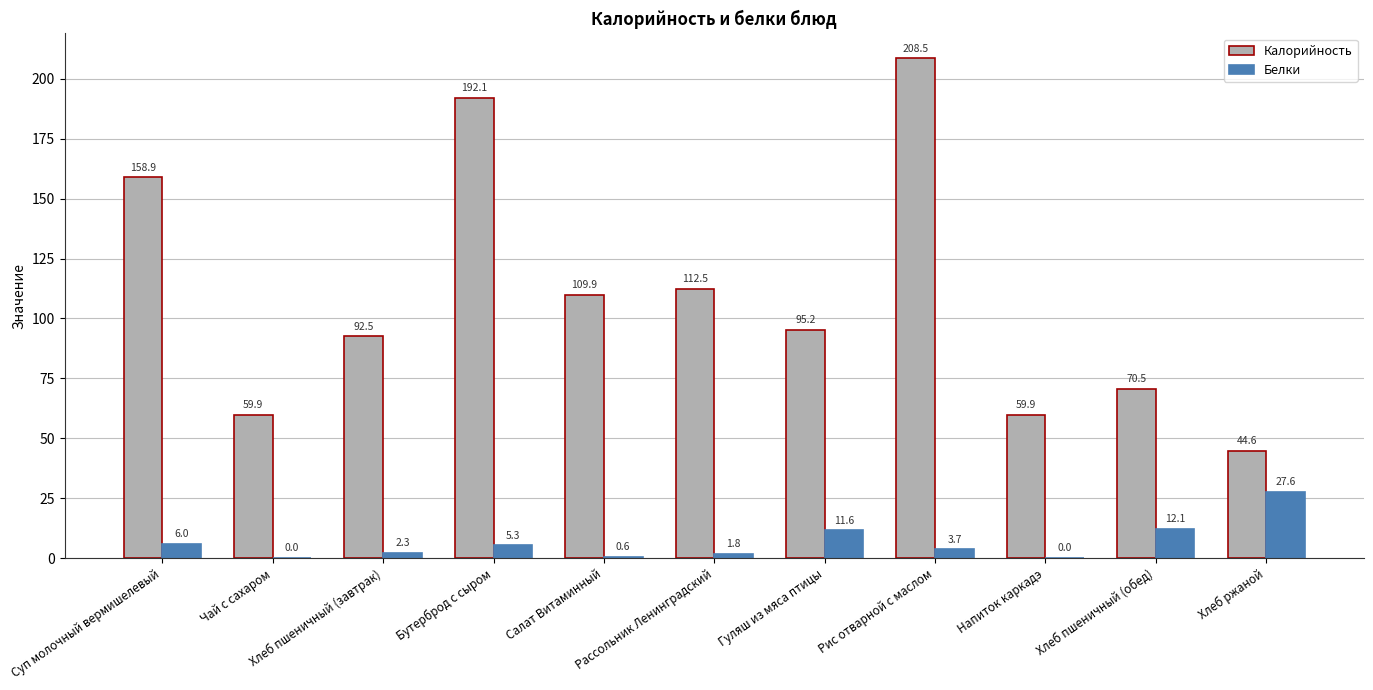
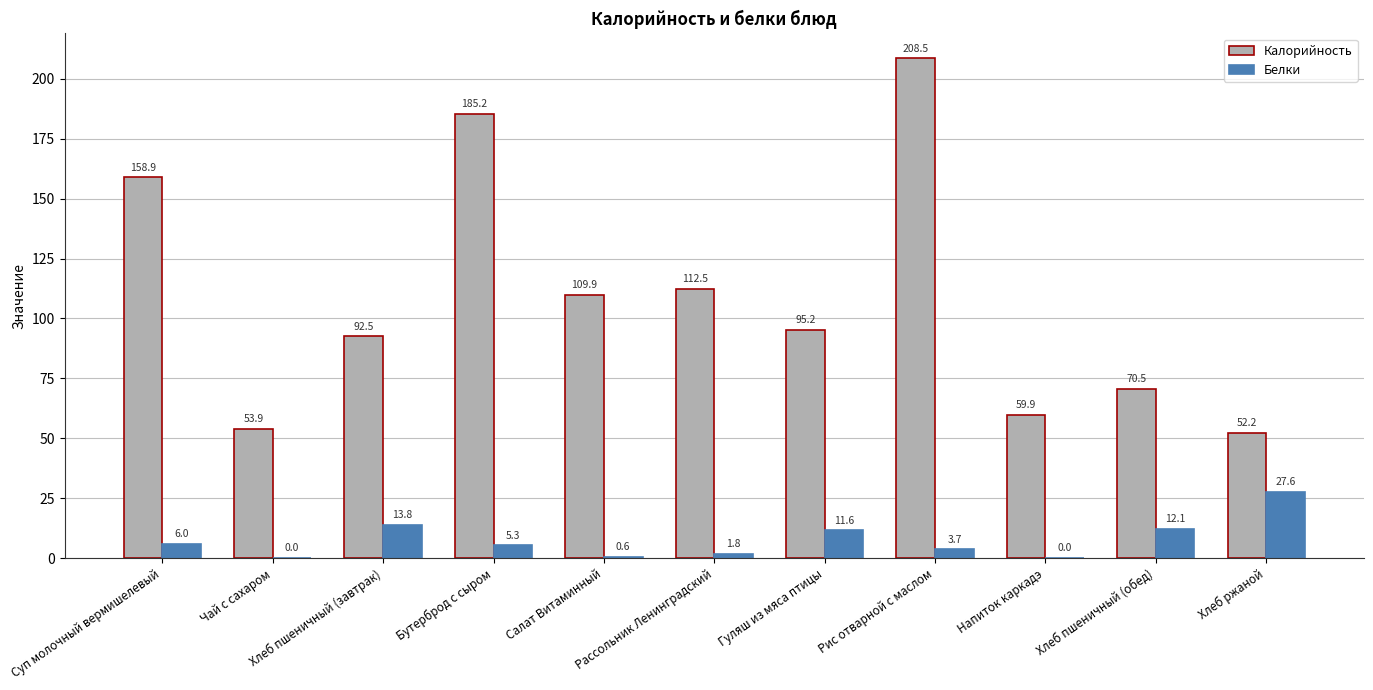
  {
    "Калорийность": {
      "Суп молочный вермишелевый": 158.9,
-     "Чай с сахаром": 59.9,
+     "Чай с сахаром": 53.9,
      "Хлеб пшеничный (завтрак)": 92.5,
-     "Бутерброд с сыром": 192.1,
+     "Бутерброд с сыром": 185.2,
      "Салат Витаминный": 109.9,
      "Рассольник Ленинградский": 112.5,
      "Гуляш из мяса птицы": 95.2,
      "Рис отварной с маслом": 208.5,
      "Напиток каркадэ": 59.9,
      "Хлеб пшеничный (обед)": 70.5,
-     "Хлеб ржаной": 44.6
+     "Хлеб ржаной": 52.2
    },
    "Белки": {
      "Суп молочный вермишелевый": 6.0,
      "Чай с сахаром": 0.0,
-     "Хлеб пшеничный (завтрак)": 2.3,
+     "Хлеб пшеничный (завтрак)": 13.8,
      "Бутерброд с сыром": 5.3,
      "Салат Витаминный": 0.6,
      "Рассольник Ленинградский": 1.8,
      "Гуляш из мяса птицы": 11.6,
      "Рис отварной с маслом": 3.7,
      "Напиток каркадэ": 0.0,
      "Хлеб пшеничный (обед)": 12.1,
      "Хлеб ржаной": 27.6
    }
  }
